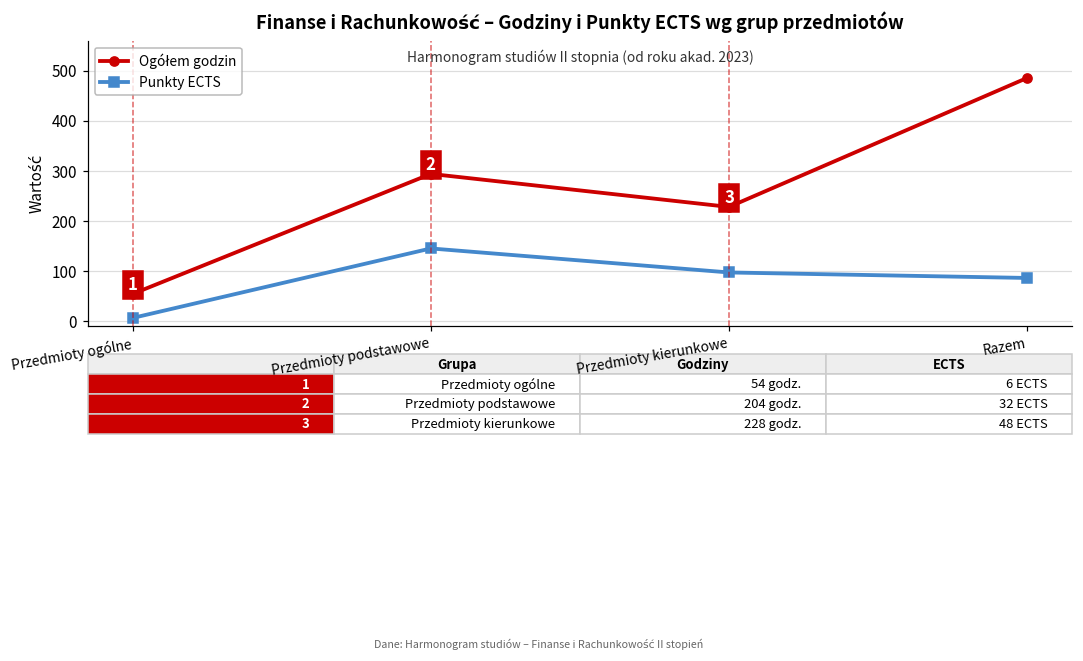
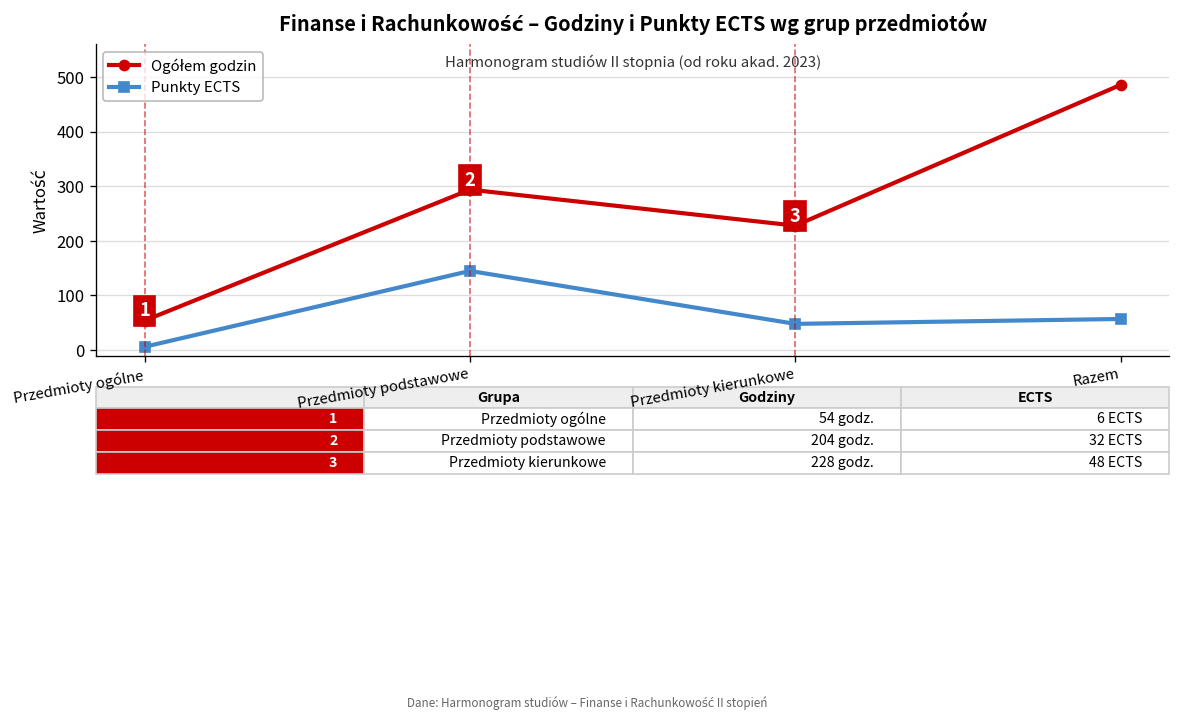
  {
    "Ogółem godzin": {
      "Razem": 490
    },
    "Punkty ECTS": {
      "Przedmioty ogólne": 10,
      "Przedmioty podstawowe": 150,
-     "Przedmioty kierunkowe": 100,
-     "Razem": 90
+     "Przedmioty kierunkowe": 50,
+     "Razem": 60
    }
  }
